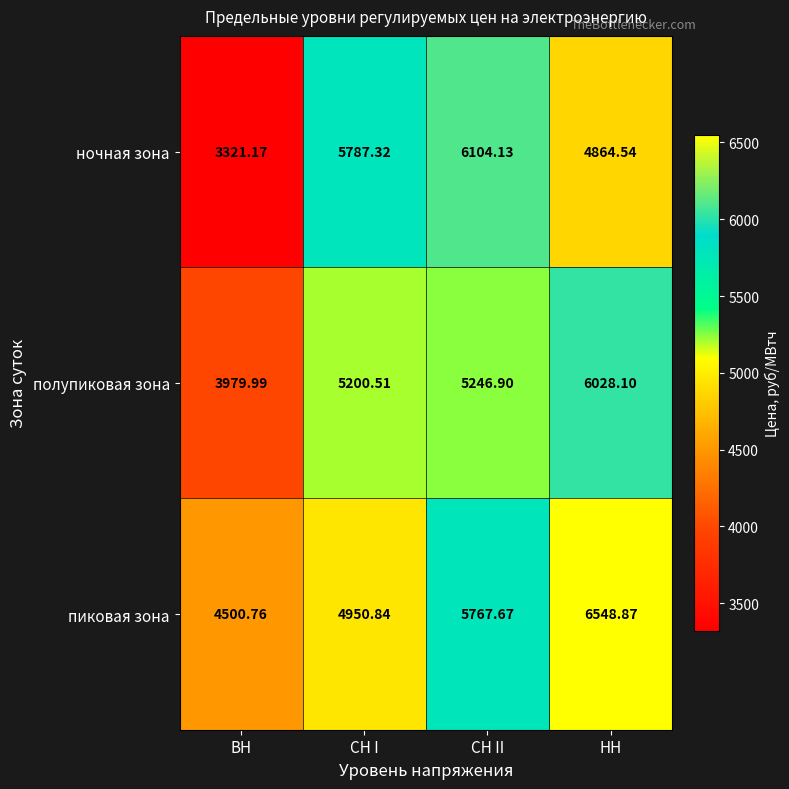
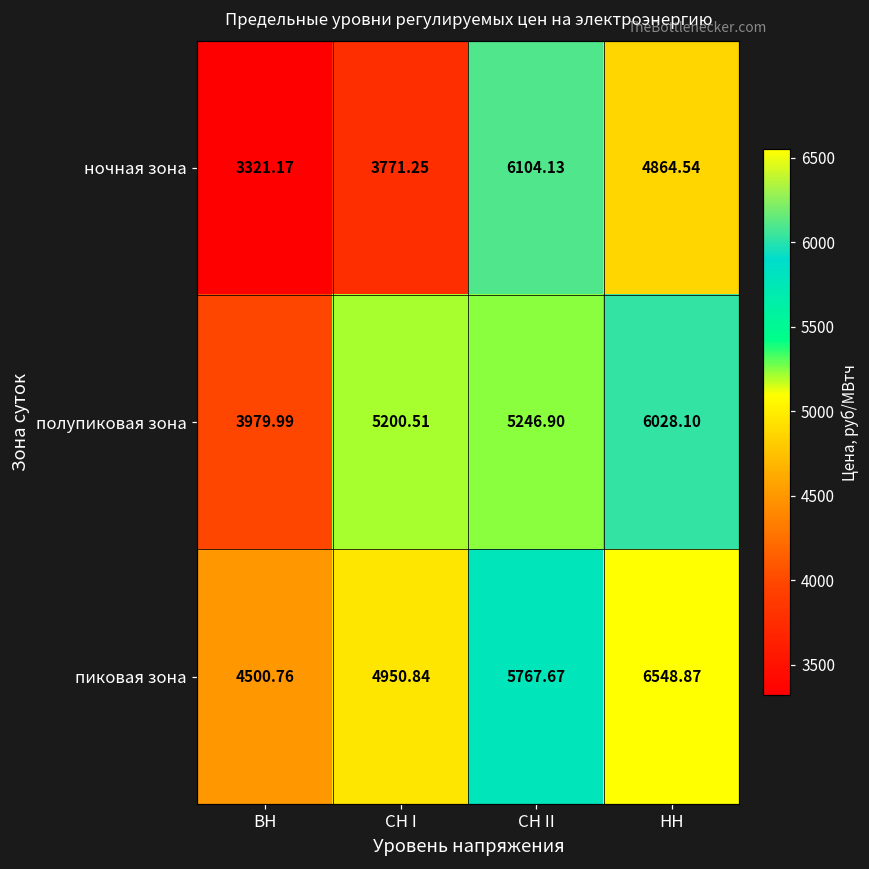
  {
    "ночная зона": {
      "ВН": 3321.17,
-     "СН I": 5787.32,
+     "СН I": 3771.25,
      "СН II": 6104.13,
      "НН": 4864.54
    },
    "полупиковая зона": {
      "ВН": 3979.99,
      "СН I": 5200.51,
      "СН II": 5246.90,
      "НН": 6028.10
    },
    "пиковая зона": {
      "ВН": 4500.76,
      "СН I": 4950.84,
      "СН II": 5767.67,
      "НН": 6548.87
    }
  }
